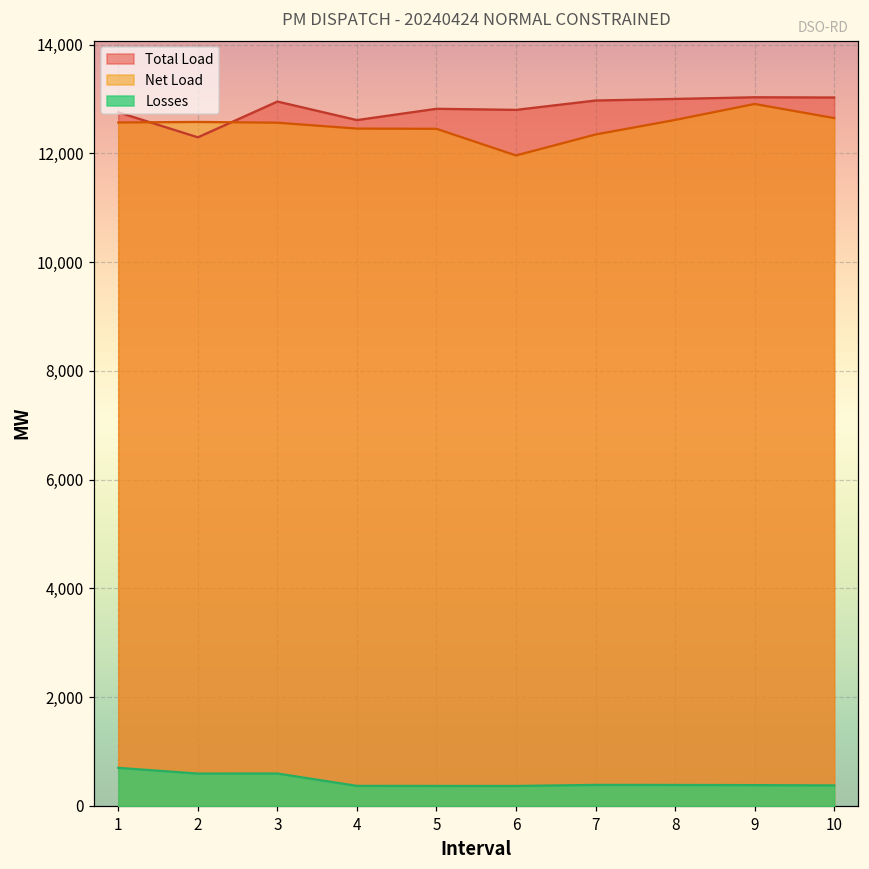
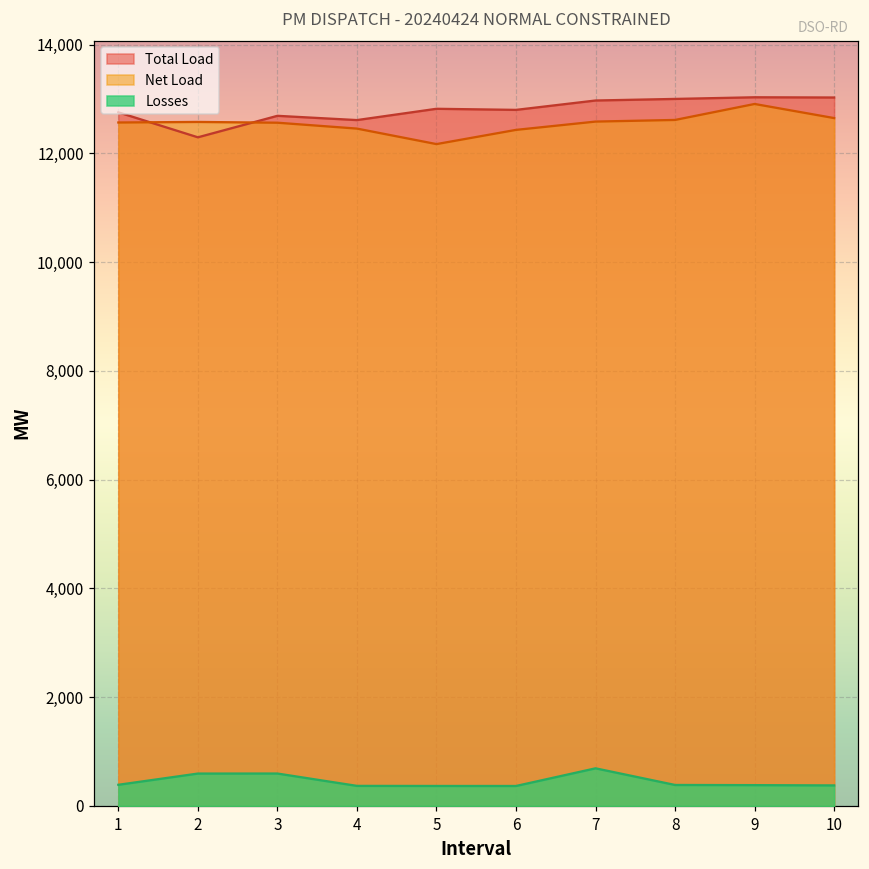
  {
    "Total Load": {
      "2": "12,300",
-     "3": "13,000",
+     "3": "12,700",
      "4": "12,600",
      "5": "12,800",
      "6": "12,800",
      "7": "13,000",
      "8": "13,000",
      "9": "13,000",
      "10": "13,000"
    },
    "Net Load": {
      "1": "12,600",
      "2": "12,600",
      "3": "12,600",
      "4": "12,500",
-     "5": "12,500",
-     "6": "12,000",
-     "7": "12,300",
+     "5": "12,200",
+     "6": "12,400",
+     "7": "12,600",
      "8": "12,600",
      "9": "12,900",
      "10": "12,600"
    },
    "Losses": {
-     "1": "700",
+     "1": "400",
      "2": "600",
      "3": "600",
      "4": "400",
      "5": "400",
      "6": "400",
-     "7": "400",
+     "7": "700",
      "8": "400",
      "9": "400",
      "10": "400"
    }
  }
